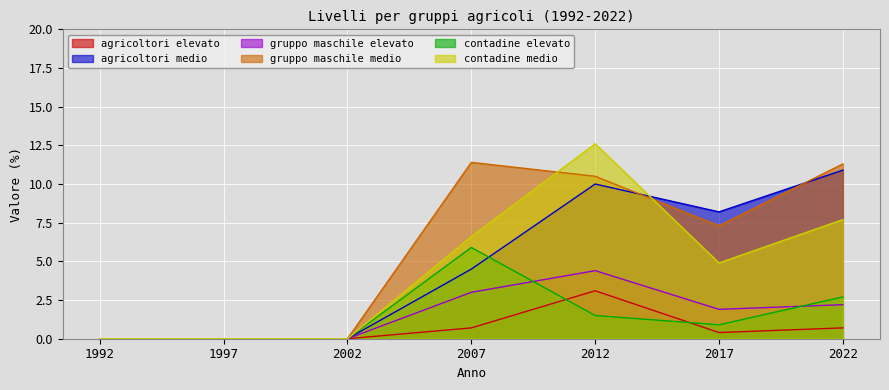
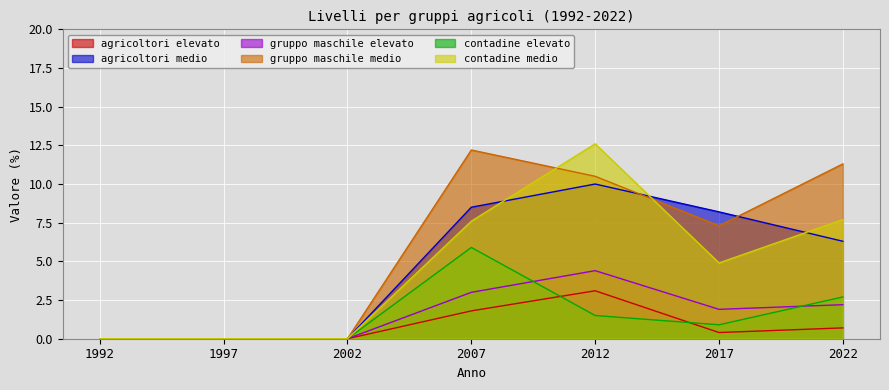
  {
    "agricoltori elevato": {
-     "2007": 0.7,
+     "2007": 1.8,
      "2012": 3.1,
      "2017": 0.4,
      "2022": 0.7
    },
    "agricoltori medio": {
-     "2007": 4.5,
+     "2007": 8.5,
      "2012": 10.0,
      "2017": 8.2,
-     "2022": 10.9
+     "2022": 6.3
    },
    "gruppo maschile elevato": {
      "2007": 3.0,
      "2012": 4.4,
      "2017": 1.9,
      "2022": 2.2
    },
    "gruppo maschile medio": {
-     "2007": 11.4,
+     "2007": 12.2,
      "2012": 10.5,
      "2017": 7.3,
      "2022": 11.3
    },
    "contadine elevato": {
      "2007": 5.9,
      "2012": 1.5,
      "2017": 0.9,
      "2022": 2.7
    },
    "contadine medio": {
-     "2007": 6.6,
+     "2007": 7.6,
      "2012": 12.6,
      "2017": 4.9,
      "2022": 7.7
    }
  }
